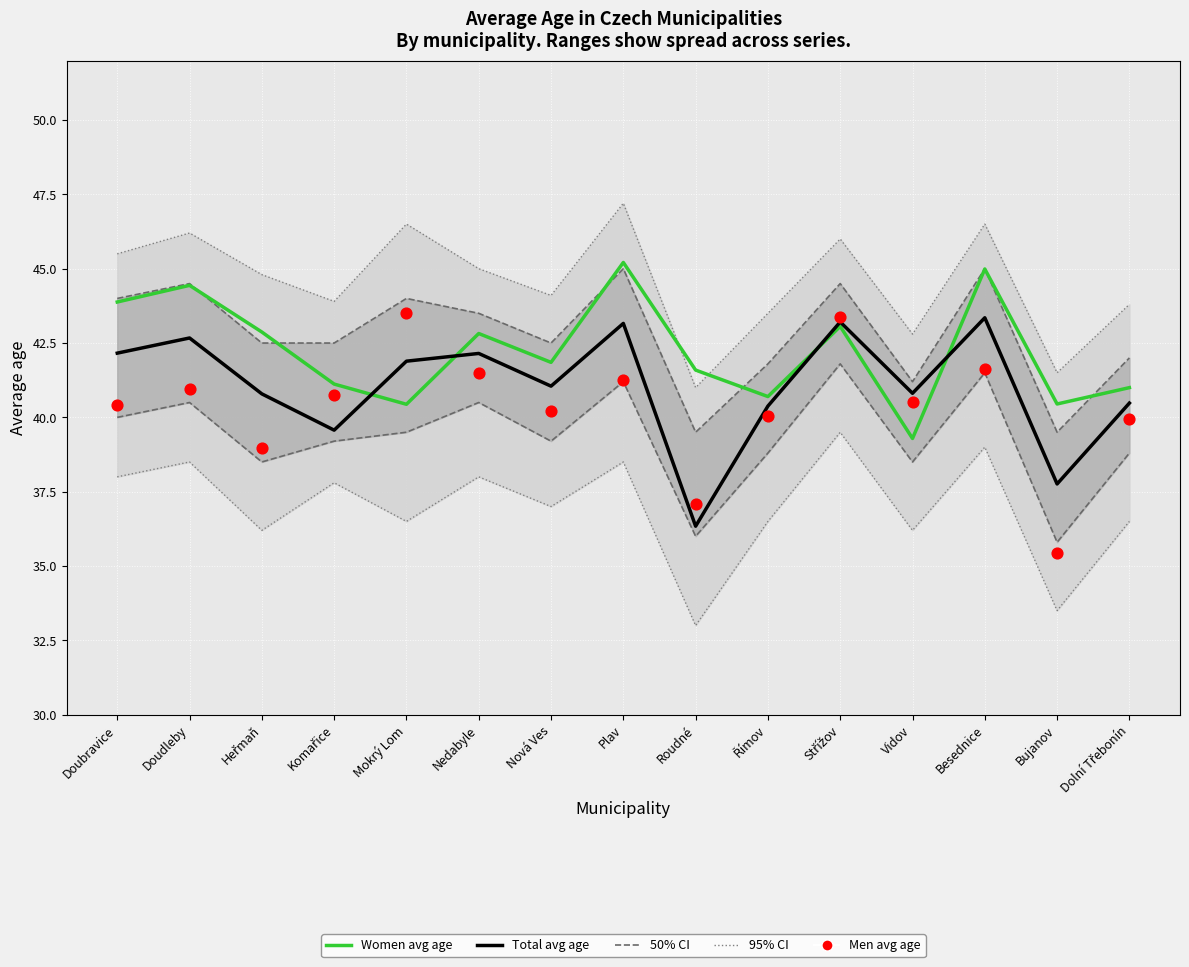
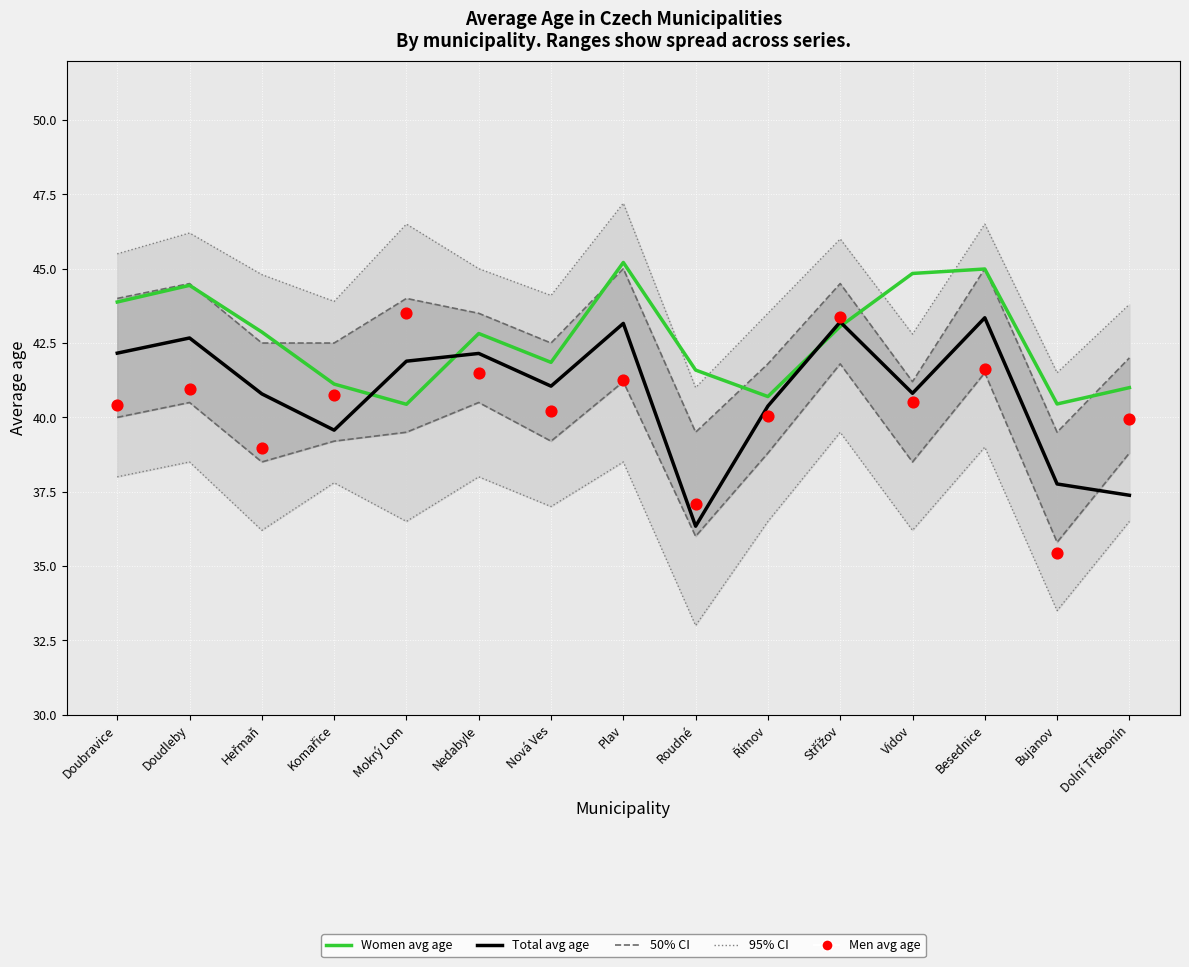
  {
    "Women avg age": {
      "Doubravice": 43.9,
      "Heřmaň": 42.9,
      "Komařice": 41.1,
      "Mokrý Lom": 40.4,
      "Nedabyle": 42.8,
      "Nová Ves": 41.9,
      "Plav": 45.2,
      "Roudné": 41.6,
      "Římov": 40.7,
      "Střížov": 43.1,
-     "Vidov": 39.3,
+     "Vidov": 44.8,
      "Bujanov": 40.5,
      "Dolní Třebonín": 41.0
    },
    "Total avg age": {
      "Doubravice": 42.2,
      "Doudleby": 42.7,
      "Heřmaň": 40.8,
      "Komařice": 39.6,
      "Mokrý Lom": 41.9,
      "Nedabyle": 42.2,
      "Nová Ves": 41.1,
      "Plav": 43.2,
      "Roudné": 36.3,
      "Římov": 40.4,
      "Střížov": 43.2,
      "Vidov": 40.8,
      "Besednice": 43.4,
      "Bujanov": 37.8,
-     "Dolní Třebonín": 40.5
+     "Dolní Třebonín": 37.4
    }
  }
